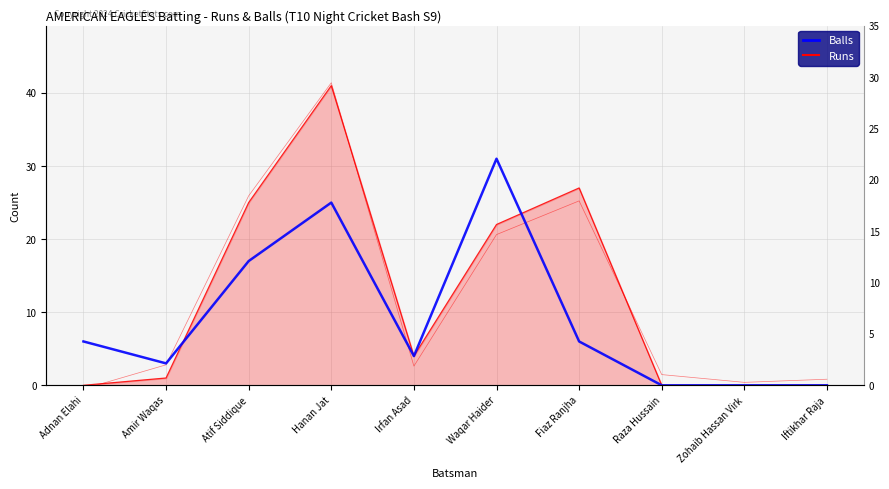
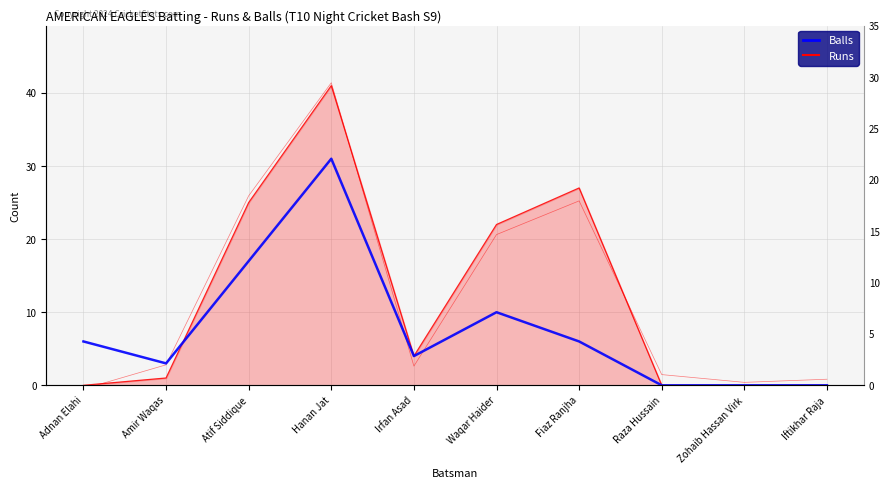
  {
    "Balls": {
      "Adnan Elahi": 6,
      "Atif Siddique": 17,
-     "Hanan Jat": 25,
-     "Waqar Haider": 31,
+     "Hanan Jat": 31,
+     "Waqar Haider": 10,
      "Fiaz Ranjha": 6
    }
  }
